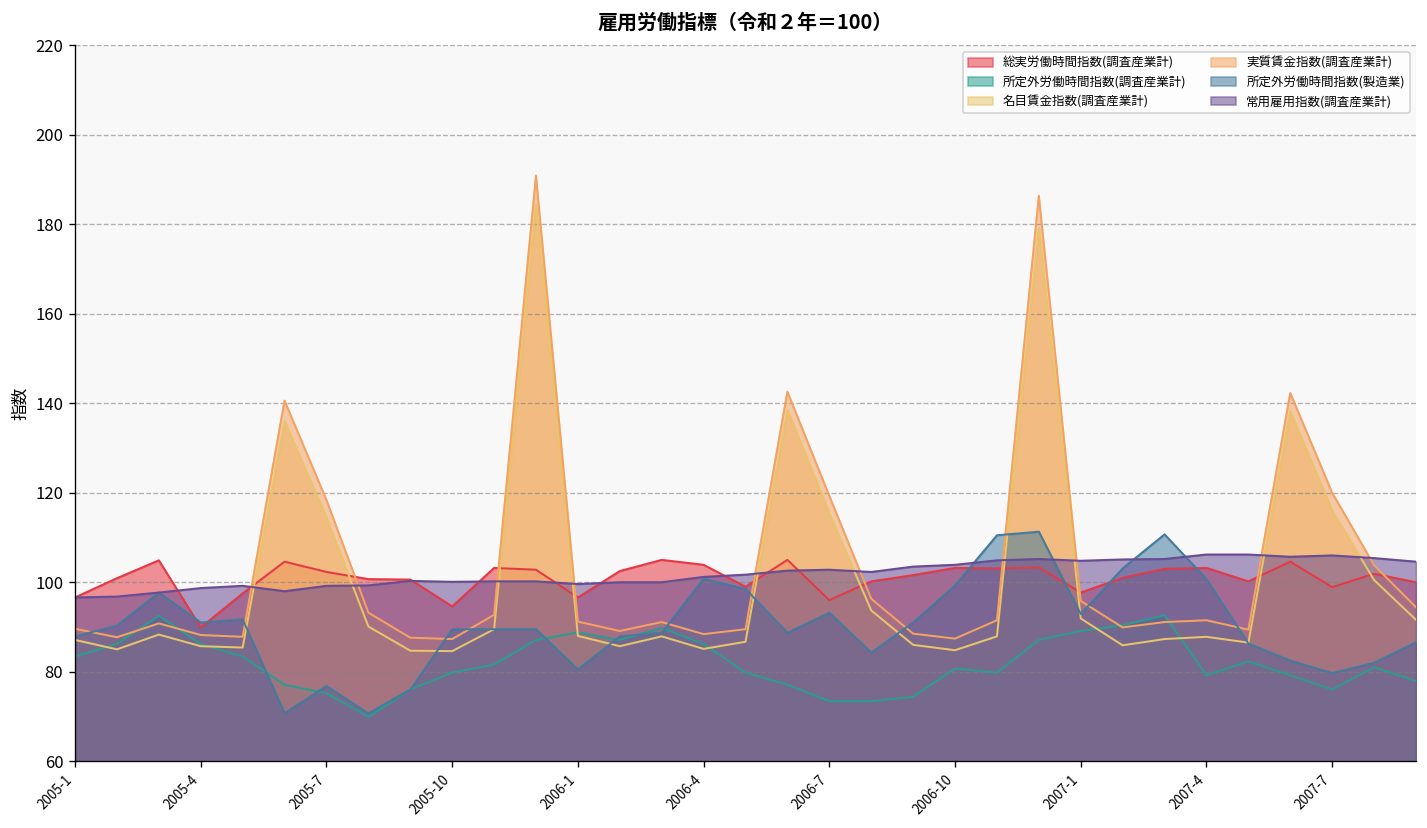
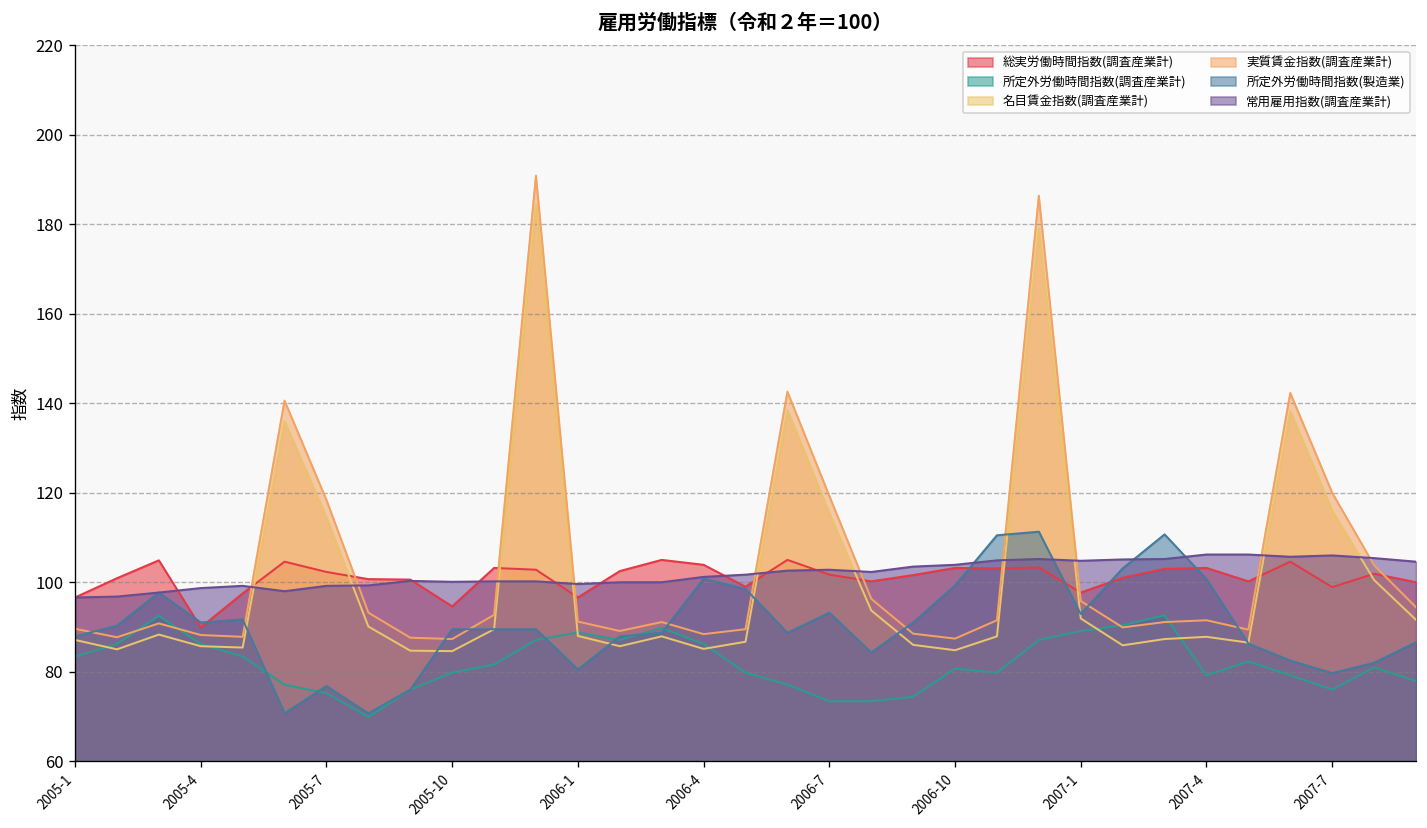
  {
    "総実労働時間指数(調査産業計)": {
      "2005-4": 90,
      "2005-7": 102,
      "2005-10": 95,
      "2006-1": 97,
      "2006-4": 104,
-     "2006-7": 96,
+     "2006-7": 102,
      "2006-10": 103,
      "2007-1": 98,
      "2007-4": 103,
      "2007-7": 99
    }
  }
